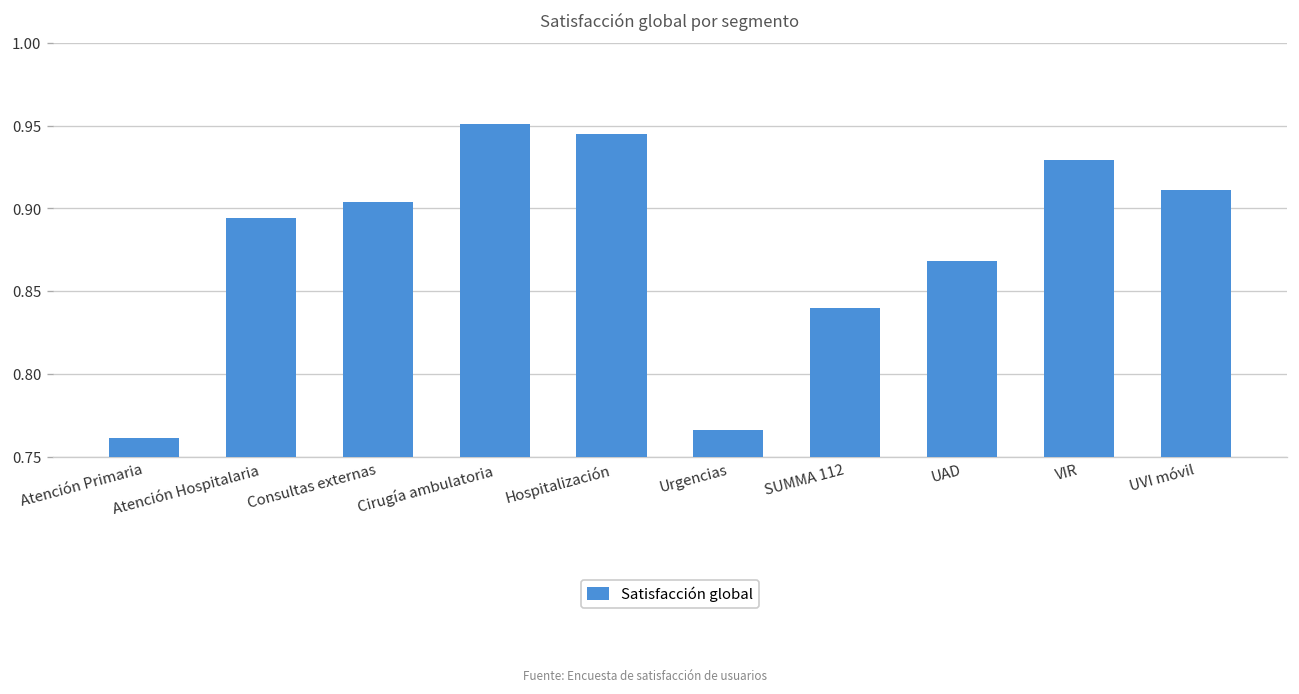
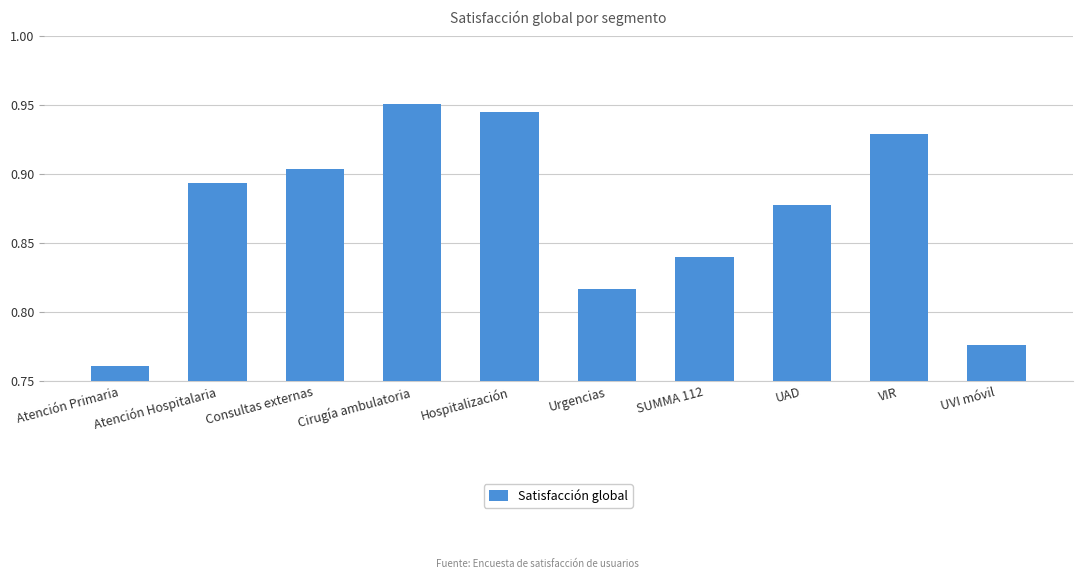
  {
    "Atención Primaria": 0.761,
    "Atención Hospitalaria": 0.894,
    "Consultas externas": 0.904,
    "Cirugía ambulatoria": 0.951,
    "Hospitalización": 0.945,
-   "Urgencias": 0.766,
+   "Urgencias": 0.817,
    "SUMMA 112": 0.840,
-   "UAD": 0.868,
+   "UAD": 0.878,
    "VIR": 0.929,
-   "UVI móvil": 0.911
+   "UVI móvil": 0.776
  }
